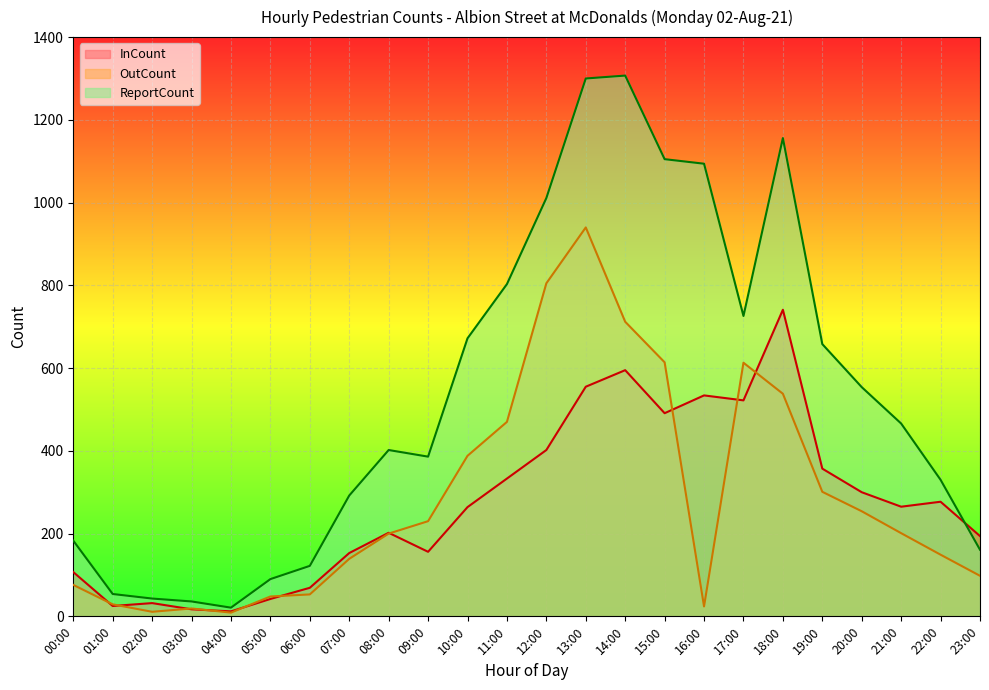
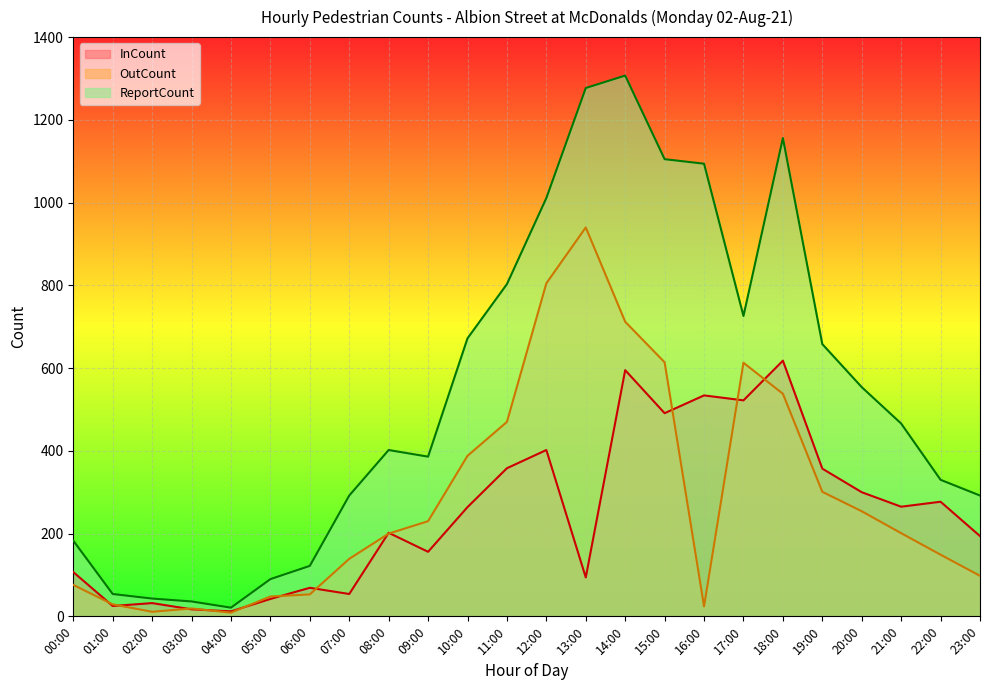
  {
    "InCount": {
      "00:00": 110,
      "02:00": 30,
      "06:00": 70,
-     "07:00": 150,
+     "07:00": 50,
      "09:00": 160,
      "10:00": 260,
-     "11:00": 330,
+     "11:00": 360,
      "12:00": 400,
-     "13:00": 560,
+     "13:00": 90,
      "14:00": 600,
      "15:00": 490,
      "16:00": 530,
      "17:00": 520,
-     "18:00": 740,
+     "18:00": 620,
      "19:00": 360,
      "20:00": 300,
      "21:00": 270,
      "22:00": 280,
      "23:00": 190
    },
    "OutCount": {
      "00:00": 80,
      "02:00": 10,
      "06:00": 50,
      "07:00": 140,
      "09:00": 230,
      "10:00": 390,
      "11:00": 470,
      "12:00": 810,
      "13:00": 940,
      "14:00": 710,
      "15:00": 610,
      "16:00": 20,
      "17:00": 610,
      "18:00": 540,
      "19:00": 300,
      "20:00": 250,
      "21:00": 200,
      "22:00": 150,
      "23:00": 100
    },
    "ReportCount": {
      "00:00": 180,
      "01:00": 50,
      "02:00": 40,
      "03:00": 40,
      "04:00": 20,
      "05:00": 90,
      "06:00": 120,
      "07:00": 290,
      "08:00": 400,
      "09:00": 390,
      "10:00": 670,
      "11:00": 800,
      "12:00": 1010,
-     "13:00": 1300,
+     "13:00": 1280,
      "14:00": 1310,
      "15:00": 1110,
      "16:00": 1090,
      "17:00": 730,
      "18:00": 1160,
      "19:00": 660,
      "20:00": 550,
      "21:00": 470,
      "22:00": 330,
-     "23:00": 160
+     "23:00": 290
    }
  }
